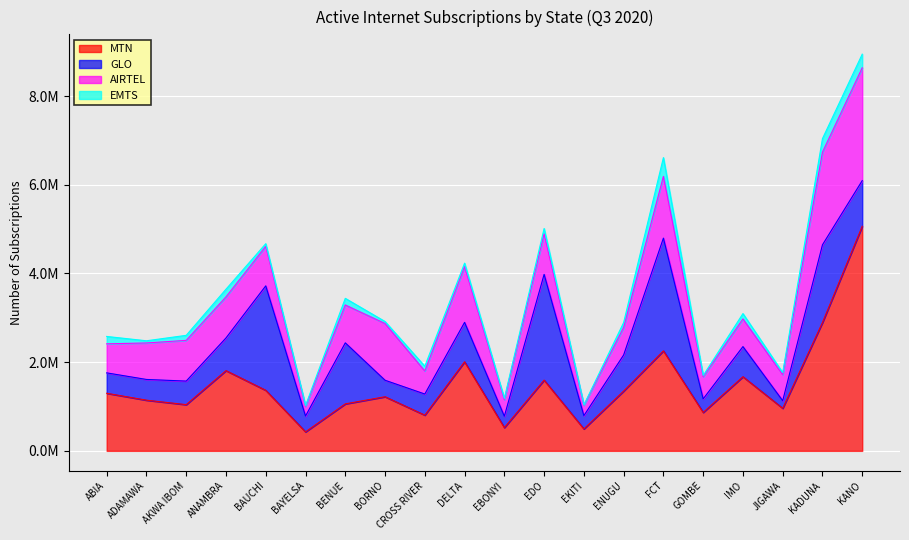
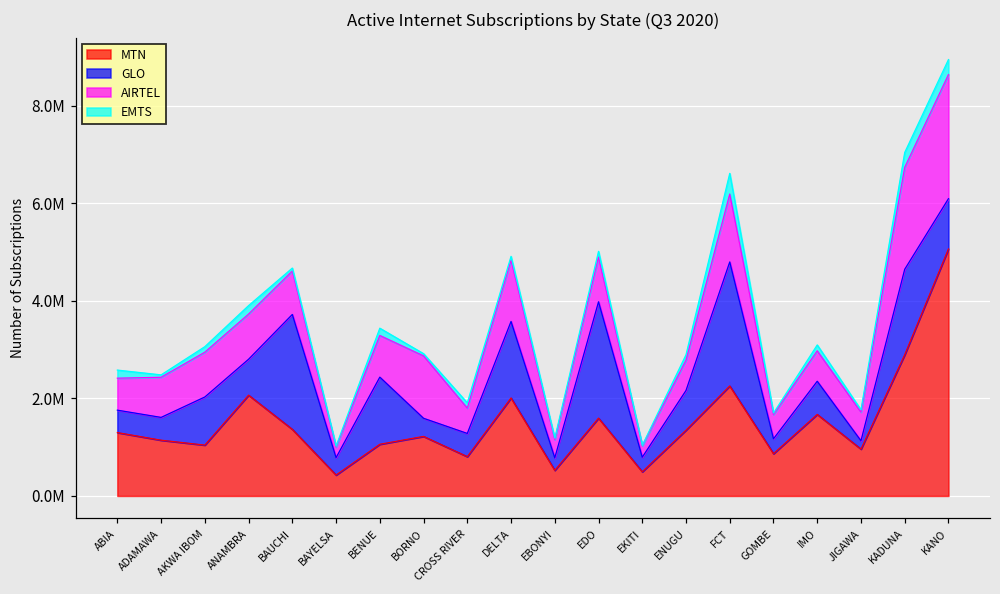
  {
    "MTN": {
      "ABIA": 1300000,
      "ADAMAWA": 1100000,
      "AKWA IBOM": 1000000,
-     "ANAMBRA": 1800000,
+     "ANAMBRA": 2100000,
      "BAUCHI": 1400000,
      "BAYELSA": 400000,
      "BENUE": 1100000,
      "BORNO": 1200000,
      "CROSS RIVER": 800000,
      "DELTA": 2000000,
      "EBONYI": 500000,
      "EDO": 1600000,
      "EKITI": 500000,
      "ENUGU": 1300000,
      "FCT": 2300000,
      "GOMBE": 900000,
      "IMO": 1700000,
      "JIGAWA": 1000000,
      "KADUNA": 2900000,
      "KANO": 5100000
    },
    "GLO": {
      "ABIA": 500000,
      "ADAMAWA": 500000,
-     "AKWA IBOM": 500000,
+     "AKWA IBOM": 1000000,
      "ANAMBRA": 700000,
      "BAUCHI": 2400000,
      "BAYELSA": 400000,
      "BENUE": 1400000,
      "BORNO": 400000,
      "CROSS RIVER": 500000,
-     "DELTA": 900000,
+     "DELTA": 1600000,
      "EBONYI": 300000,
      "EDO": 2400000,
      "EKITI": 300000,
      "ENUGU": 800000,
      "FCT": 2500000,
      "GOMBE": 300000,
      "IMO": 700000,
      "JIGAWA": 200000,
      "KADUNA": 1800000,
      "KANO": 1000000
    },
    "AIRTEL": {
      "ABIA": 700000,
      "AKWA IBOM": 900000,
      "ANAMBRA": 900000,
      "BAUCHI": 900000,
      "BENUE": 900000,
      "CROSS RIVER": 500000,
      "DELTA": 1300000,
      "EDO": 900000,
      "ENUGU": 600000,
      "FCT": 1400000,
      "IMO": 600000,
      "KADUNA": 2100000,
      "KANO": 2500000
    },
    "EMTS": {
      "ABIA": 200000,
      "AKWA IBOM": 100000,
      "ANAMBRA": 200000,
      "BAUCHI": 100000,
      "BENUE": 100000,
      "CROSS RIVER": 100000,
      "DELTA": 100000,
      "EDO": 100000,
      "ENUGU": 100000,
      "FCT": 400000,
      "IMO": 100000,
      "KADUNA": 300000,
      "KANO": 300000
    }
  }
